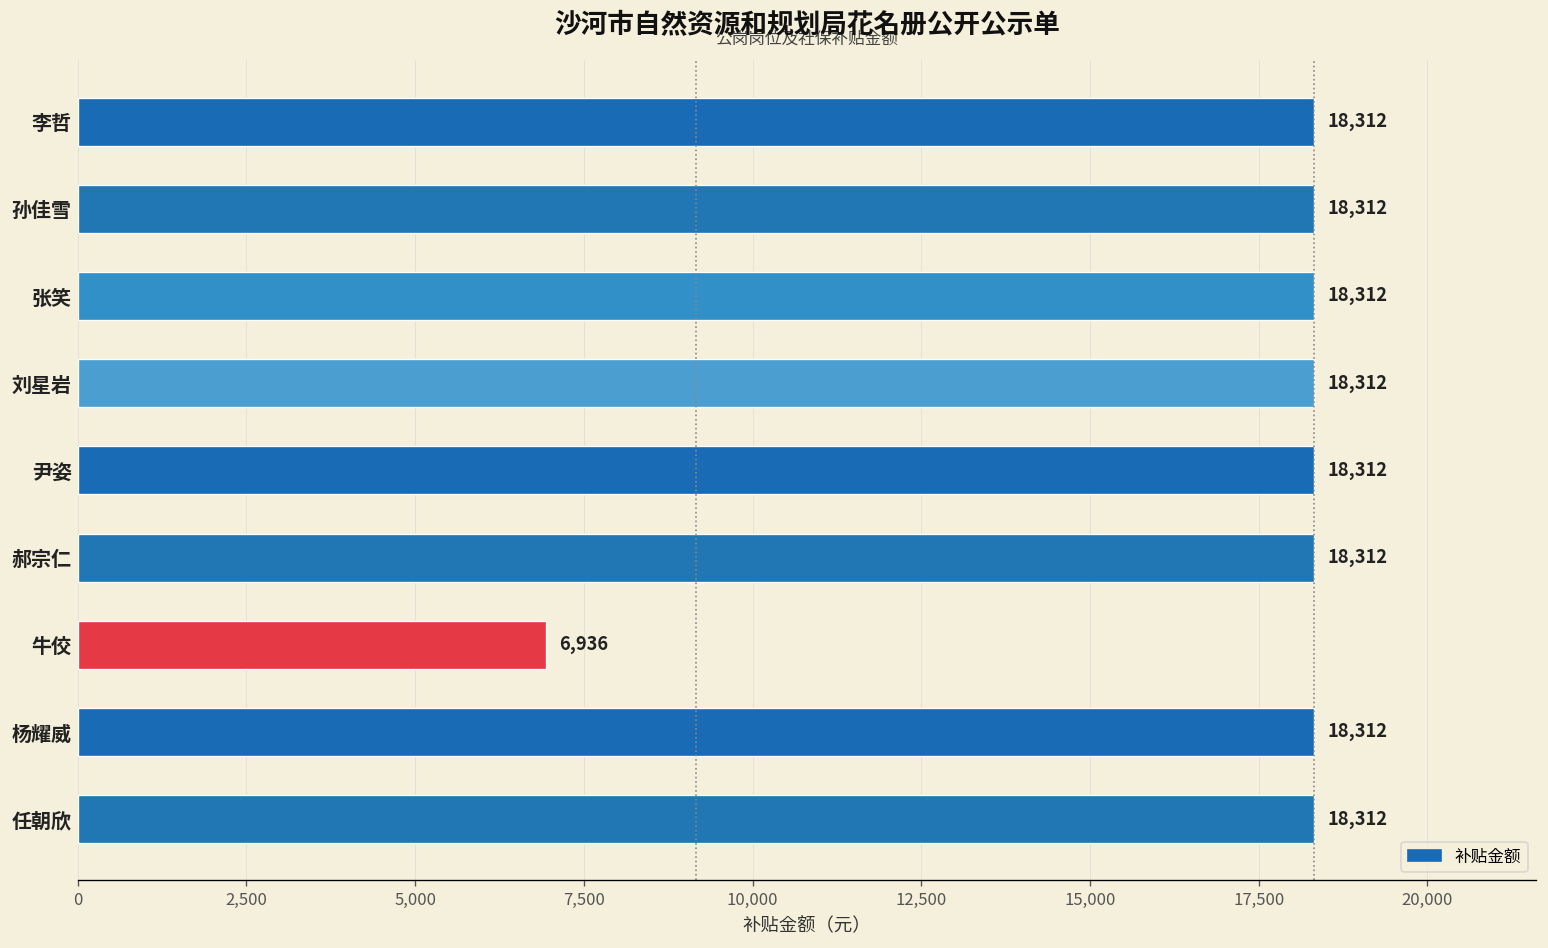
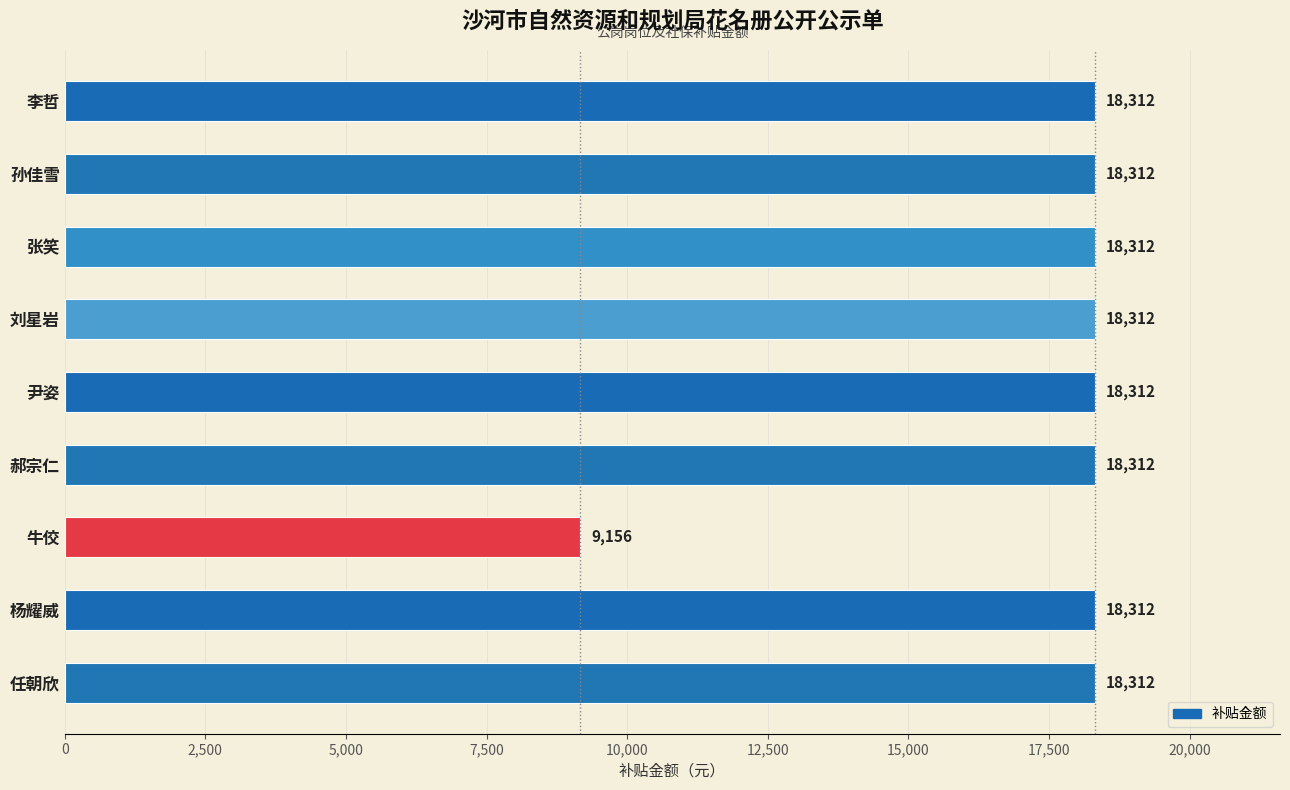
  {
    "李哲": "18,312",
    "孙佳雪": "18,312",
    "张笑": "18,312",
    "刘星岩": "18,312",
    "尹姿": "18,312",
    "郝宗仁": "18,312",
-   "牛佼": "6,936",
+   "牛佼": "9,156",
    "杨耀威": "18,312",
    "任朝欣": "18,312"
  }
